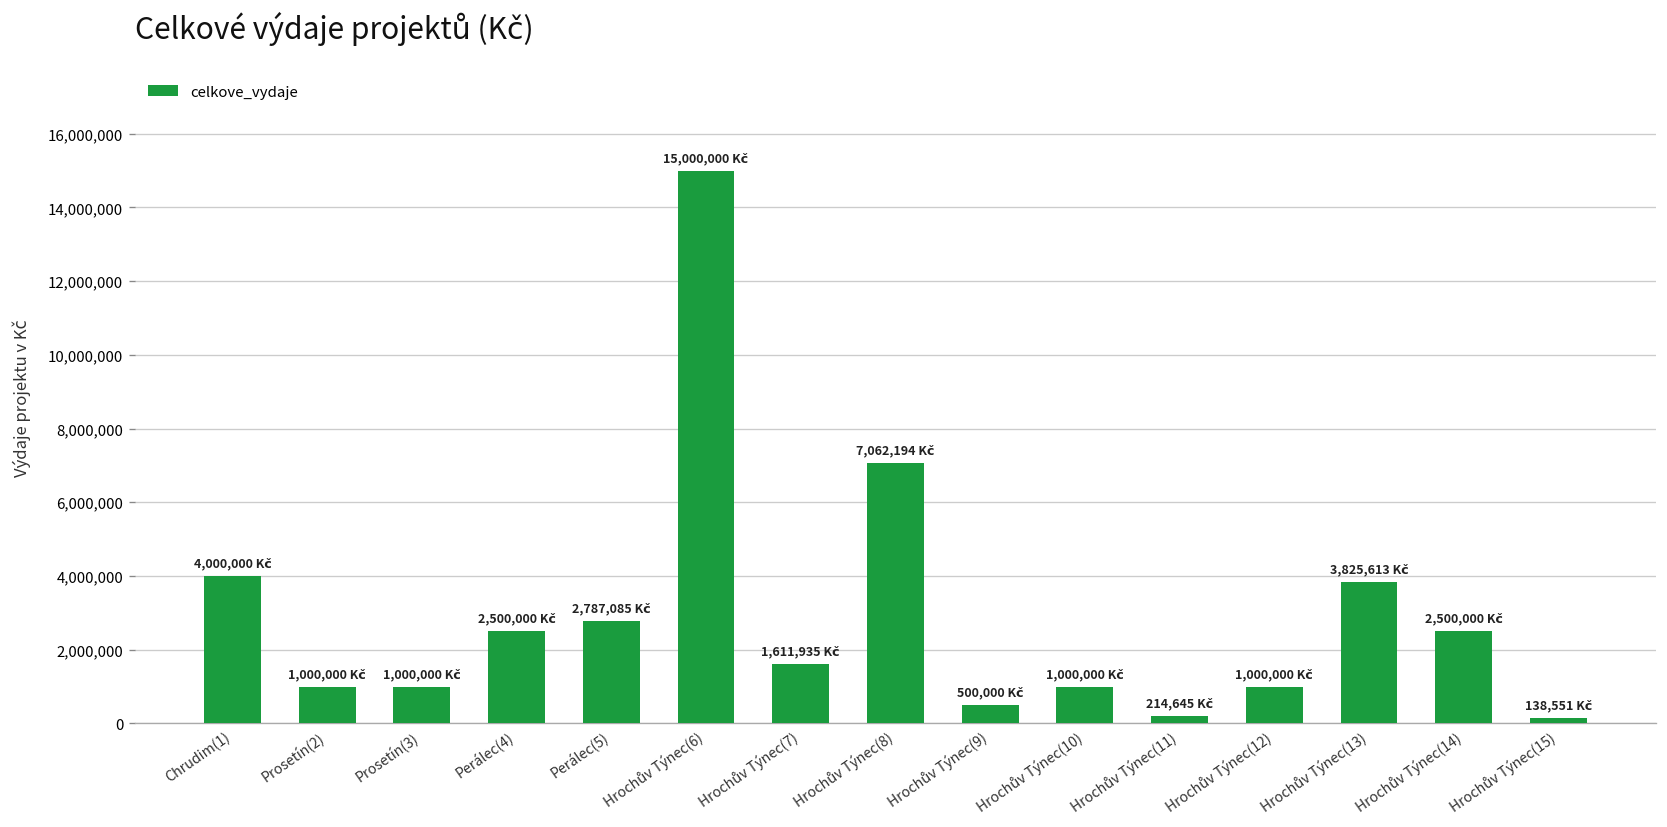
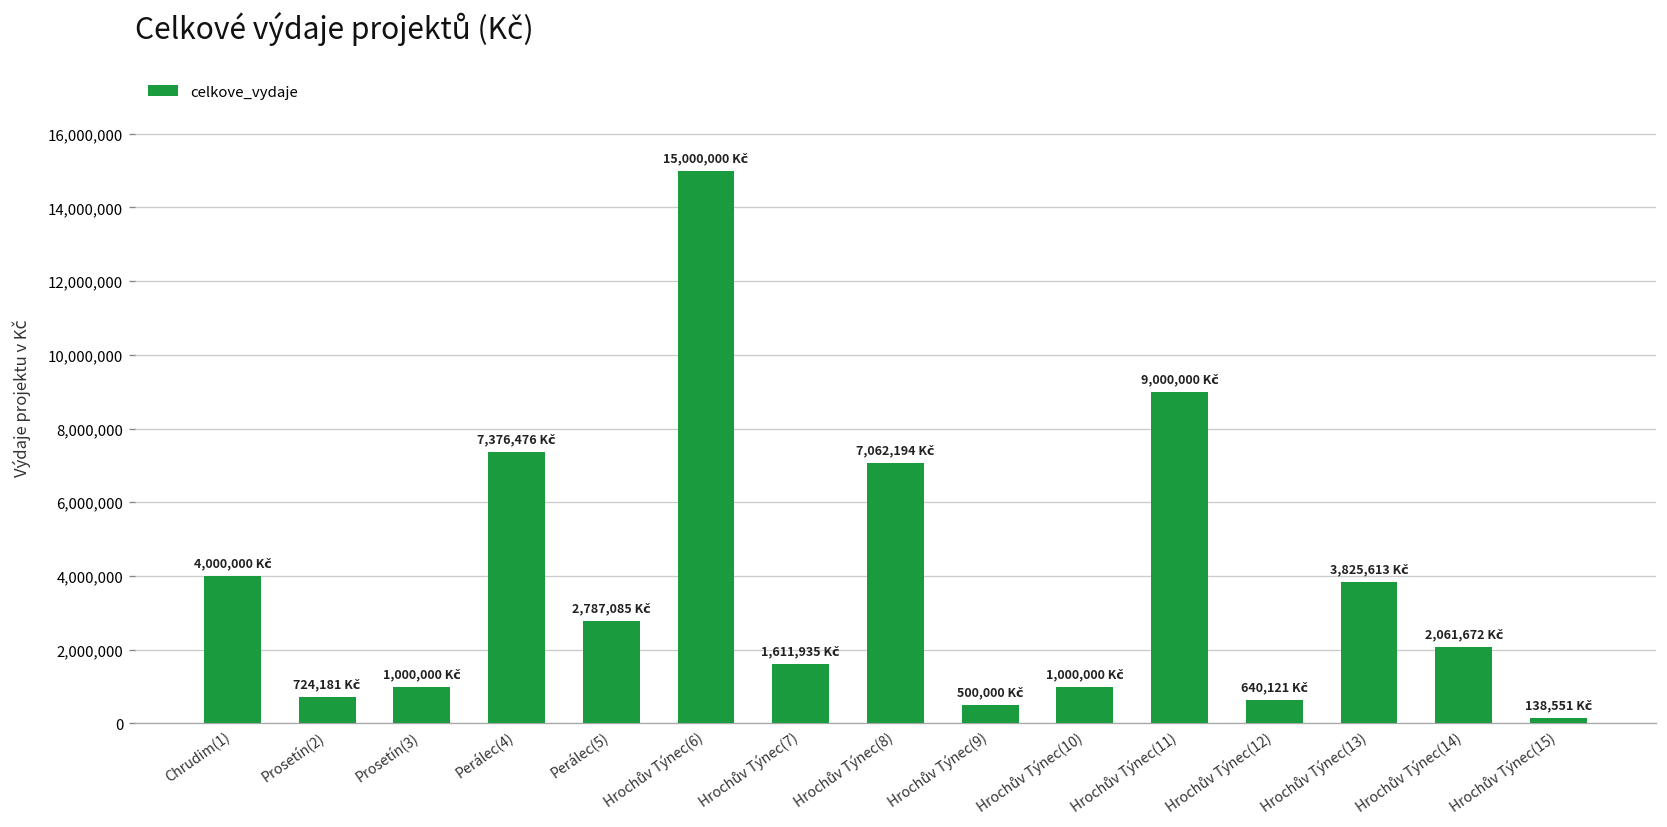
  {
    "Chrudim(1)": "4,000,000",
-   "Prosetín(2)": "1,000,000",
+   "Prosetín(2)": "724,181",
    "Prosetín(3)": "1,000,000",
-   "Perálec(4)": "2,500,000",
+   "Perálec(4)": "7,376,476",
    "Perálec(5)": "2,787,085",
    "Hrochův Týnec(6)": "15,000,000",
    "Hrochův Týnec(7)": "1,611,935",
    "Hrochův Týnec(8)": "7,062,194",
    "Hrochův Týnec(9)": "500,000",
    "Hrochův Týnec(10)": "1,000,000",
-   "Hrochův Týnec(11)": "214,645",
-   "Hrochův Týnec(12)": "1,000,000",
+   "Hrochův Týnec(11)": "9,000,000",
+   "Hrochův Týnec(12)": "640,121",
    "Hrochův Týnec(13)": "3,825,613",
-   "Hrochův Týnec(14)": "2,500,000",
+   "Hrochův Týnec(14)": "2,061,672",
    "Hrochův Týnec(15)": "138,551"
  }
